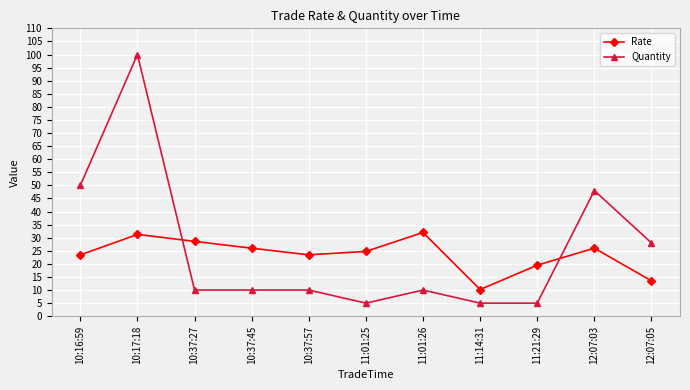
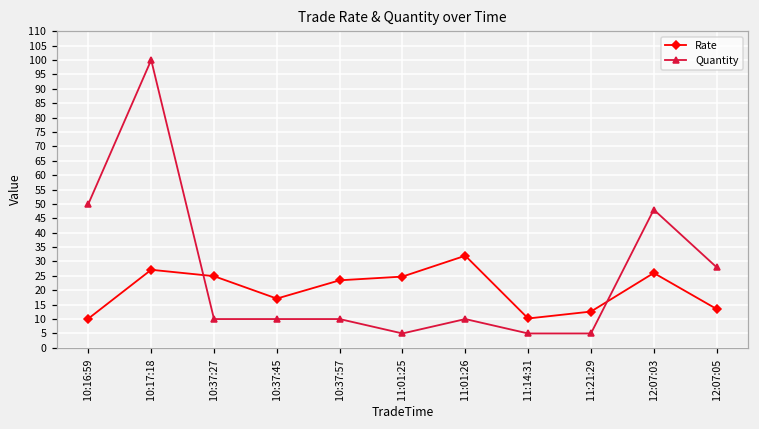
  {
    "Rate": {
-     "10:16:59": 23,
-     "10:17:18": 31,
-     "10:37:27": 29,
-     "10:37:45": 26,
+     "10:16:59": 10,
+     "10:17:18": 27,
+     "10:37:27": 25,
+     "10:37:45": 17,
      "10:37:57": 23,
      "11:01:25": 25,
      "11:01:26": 32,
      "11:14:31": 10,
-     "11:21:29": 20,
+     "11:21:29": 13,
      "12:07:03": 26,
      "12:07:05": 14
    },
    "Quantity": {
      "10:16:59": 50,
      "10:17:18": 100,
      "10:37:27": 10,
      "10:37:45": 10,
      "10:37:57": 10,
      "11:01:25": 5,
      "11:01:26": 10,
      "11:14:31": 5,
      "11:21:29": 5,
      "12:07:03": 48,
      "12:07:05": 28
    }
  }
